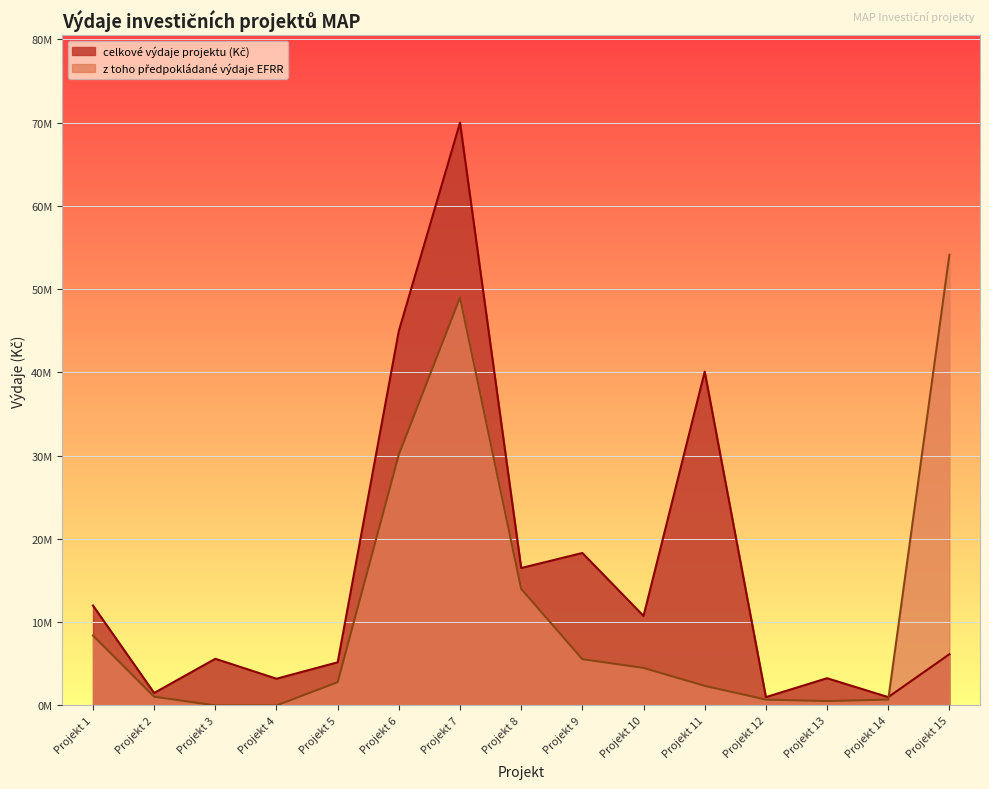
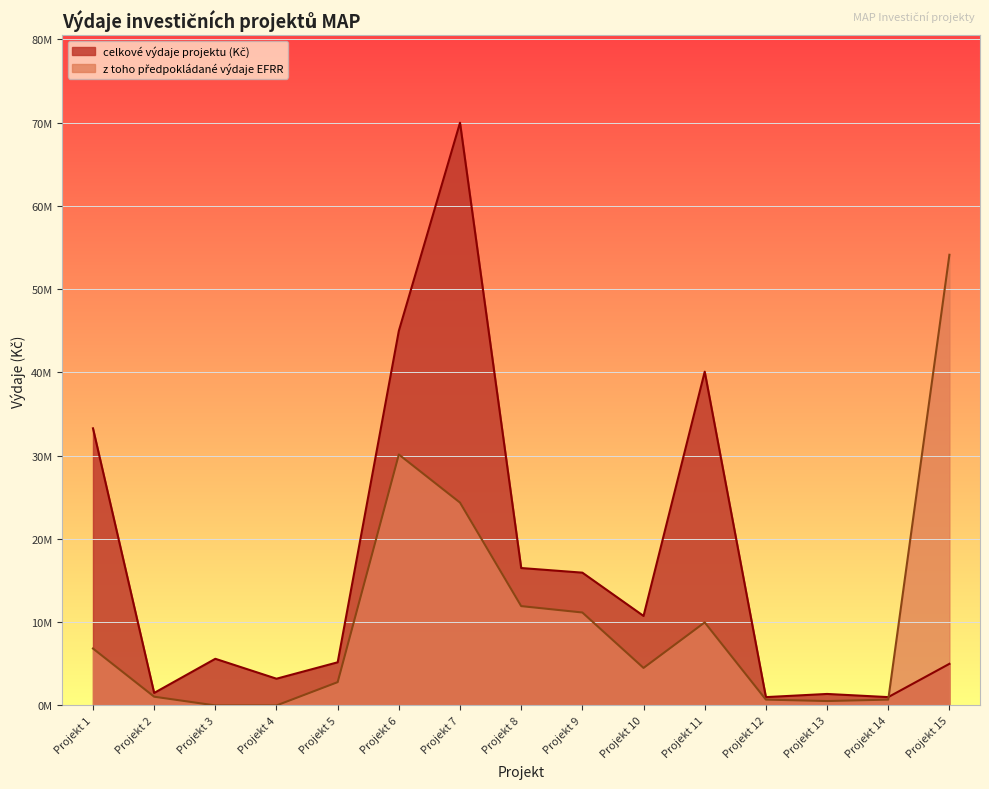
  {
    "celkové výdaje projektu (Kč)": {
-     "Projekt 1": 12000000,
+     "Projekt 1": 33000000,
      "Projekt 2": 2000000,
      "Projekt 3": 6000000,
      "Projekt 4": 3000000,
      "Projekt 5": 5000000,
      "Projekt 6": 45000000,
      "Projekt 7": 70000000,
      "Projekt 8": 17000000,
-     "Projekt 9": 18000000,
+     "Projekt 9": 16000000,
      "Projekt 10": 11000000,
      "Projekt 11": 40000000,
-     "Projekt 13": 3000000,
-     "Projekt 15": 6000000
+     "Projekt 13": 1000000,
+     "Projekt 15": 5000000
    },
    "z toho předpokládané výdaje EFRR": {
-     "Projekt 1": 8000000,
+     "Projekt 1": 7000000,
      "Projekt 2": 1000000,
      "Projekt 3": 0,
      "Projekt 4": 0,
      "Projekt 5": 3000000,
      "Projekt 6": 30000000,
-     "Projekt 7": 49000000,
-     "Projekt 8": 14000000,
-     "Projekt 9": 6000000,
+     "Projekt 7": 24000000,
+     "Projekt 8": 12000000,
+     "Projekt 9": 11000000,
      "Projekt 10": 5000000,
-     "Projekt 11": 2000000,
+     "Projekt 11": 10000000,
      "Projekt 13": 1000000,
      "Projekt 15": 54000000
    }
  }
